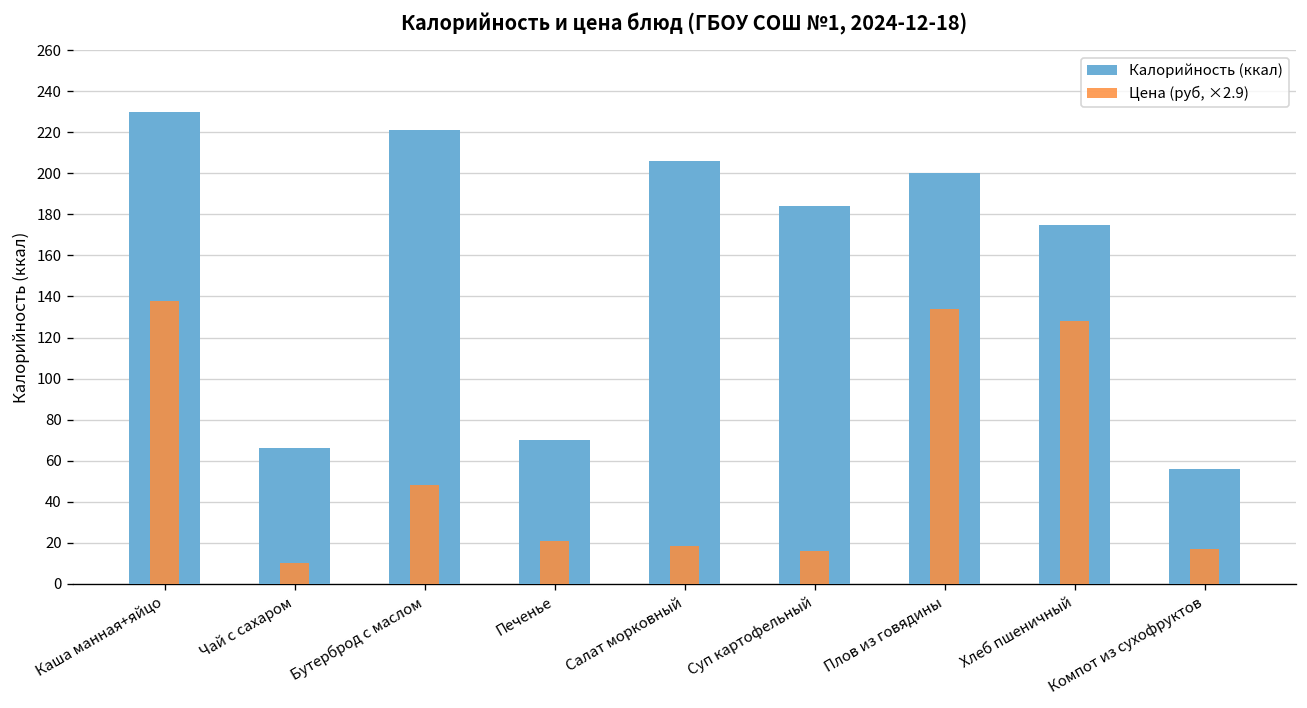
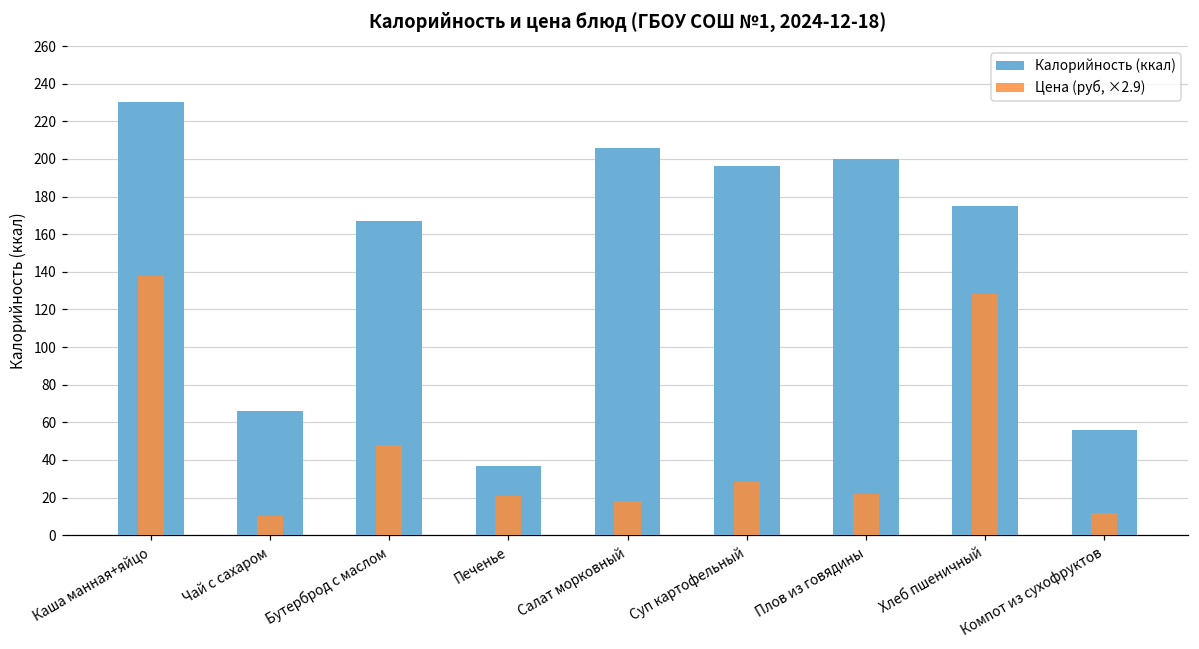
  {
    "Калорийность (ккал)": {
      "Каша манная+яйцо": 230,
      "Чай с сахаром": 66,
-     "Бутерброд с маслом": 221,
-     "Печенье": 70,
+     "Бутерброд с маслом": 167,
+     "Печенье": 37,
      "Салат морковный": 206,
-     "Суп картофельный": 184,
+     "Суп картофельный": 196,
      "Плов из говядины": 200,
      "Хлеб пшеничный": 175,
      "Компот из сухофруктов": 56
    },
    "Цена (руб, ×2.9)": {
-     "Суп картофельный": 16,
-     "Плов из говядины": 134,
-     "Компот из сухофруктов": 17
+     "Суп картофельный": 28,
+     "Плов из говядины": 22,
+     "Компот из сухофруктов": 12
    }
  }
